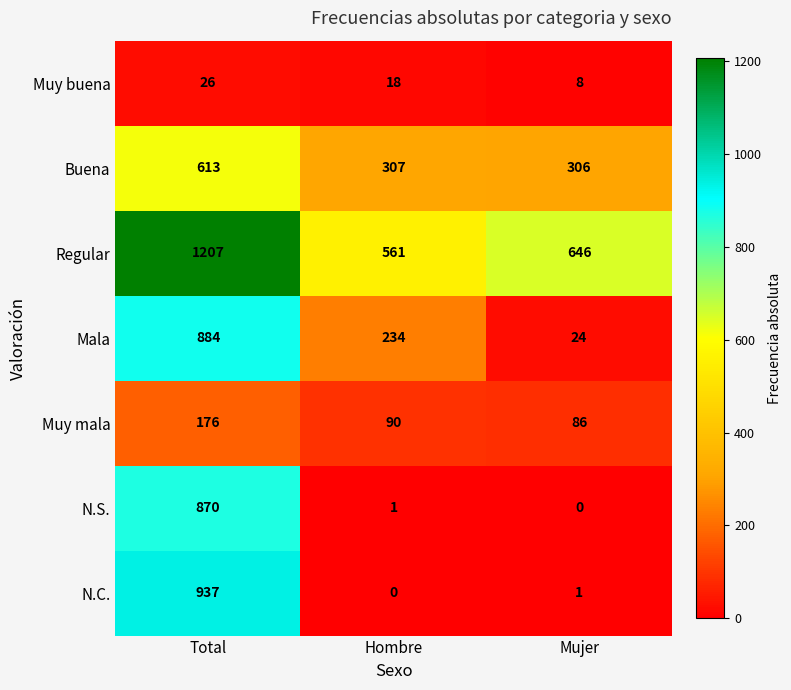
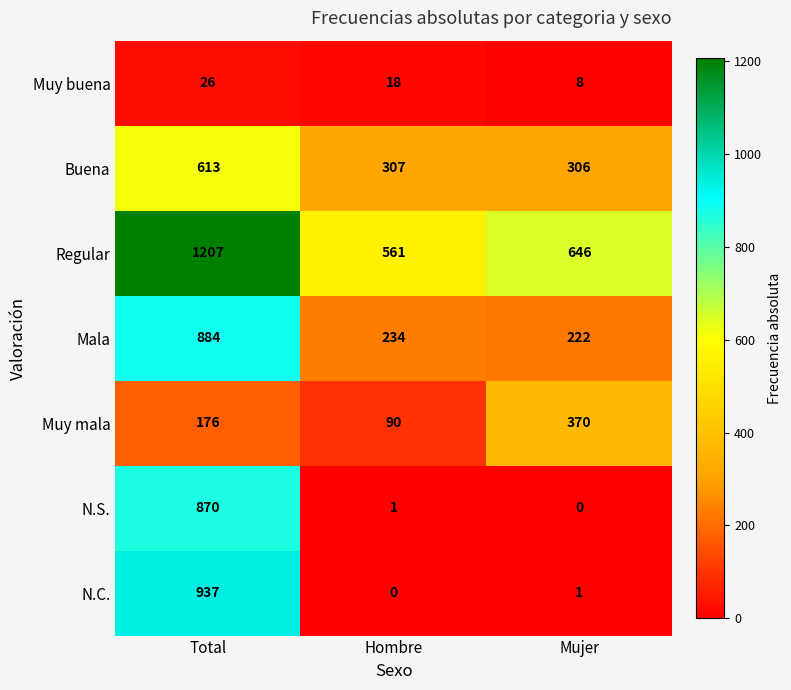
  {
    "Muy buena": {
      "Total": 26,
      "Hombre": 18,
      "Mujer": 8
    },
    "Buena": {
      "Total": 613,
      "Hombre": 307,
      "Mujer": 306
    },
    "Regular": {
      "Total": 1207,
      "Hombre": 561,
      "Mujer": 646
    },
    "Mala": {
      "Total": 884,
      "Hombre": 234,
-     "Mujer": 24
+     "Mujer": 222
    },
    "Muy mala": {
      "Total": 176,
      "Hombre": 90,
-     "Mujer": 86
+     "Mujer": 370
    },
    "N.S.": {
      "Total": 870,
      "Hombre": 1,
      "Mujer": 0
    },
    "N.C.": {
      "Total": 937,
      "Hombre": 0,
      "Mujer": 1
    }
  }
